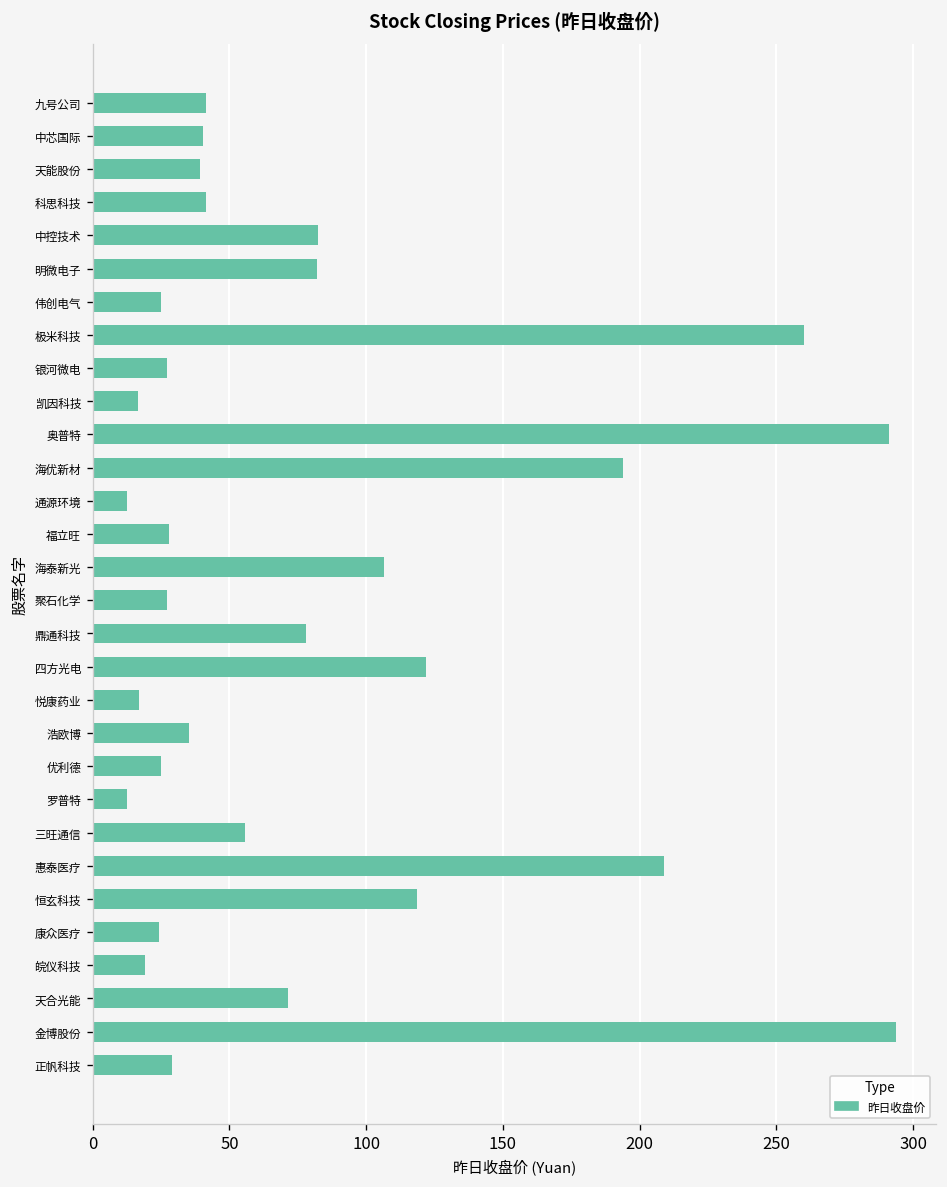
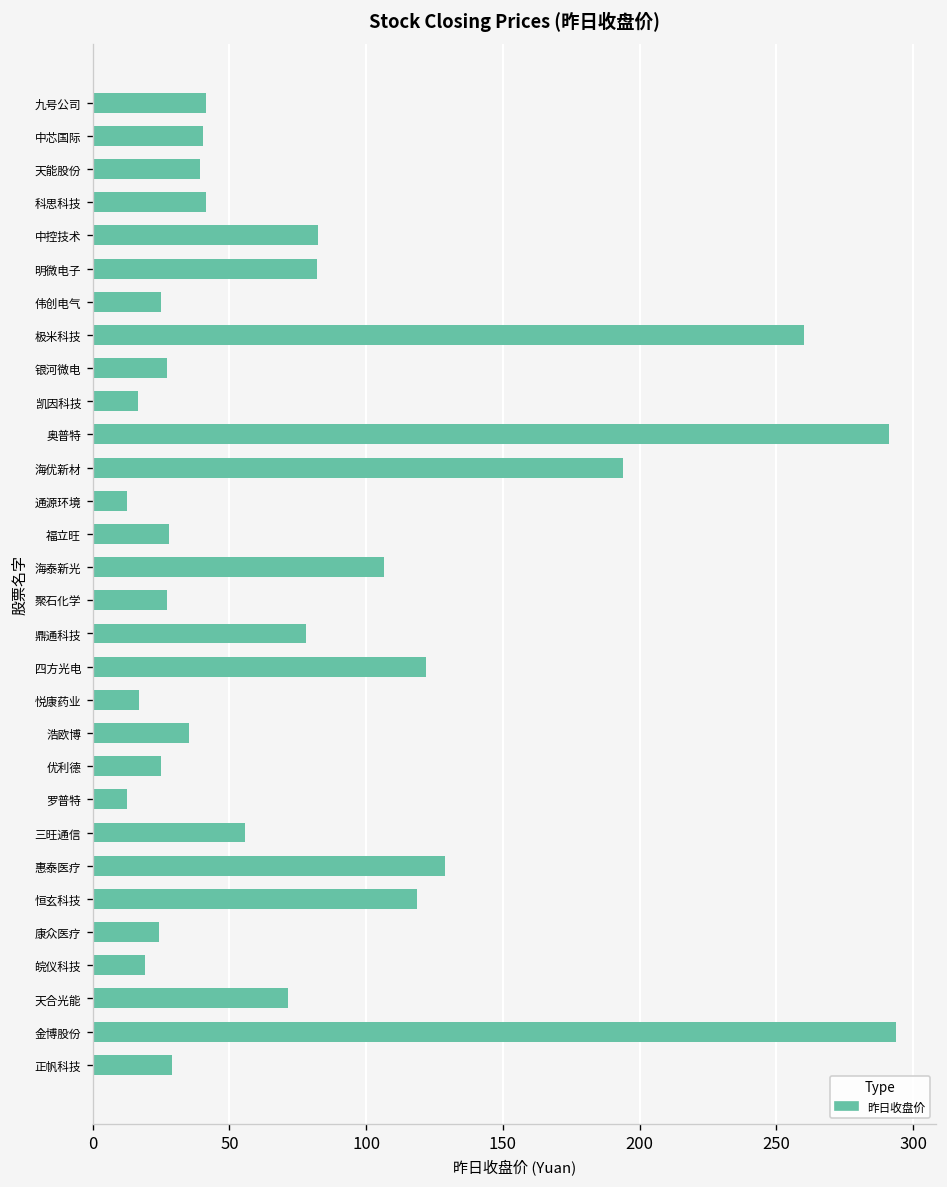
  {
    "九号公司": 41,
    "中芯国际": 40,
    "天能股份": 39,
    "科思科技": 41,
    "中控技术": 83,
    "明微电子": 82,
    "伟创电气": 25,
    "极米科技": 260,
    "银河微电": 27,
    "凯因科技": 16,
    "奥普特": 291,
    "海优新材": 194,
    "通源环境": 13,
    "福立旺": 28,
    "海泰新光": 106,
    "聚石化学": 27,
    "鼎通科技": 78,
    "四方光电": 122,
    "悦康药业": 17,
    "浩欧博": 35,
    "优利德": 25,
    "罗普特": 13,
    "三旺通信": 56,
-   "惠泰医疗": 209,
+   "惠泰医疗": 129,
    "恒玄科技": 119,
    "康众医疗": 24,
    "皖仪科技": 19,
    "天合光能": 72,
    "金博股份": 294,
    "正帆科技": 29
  }
